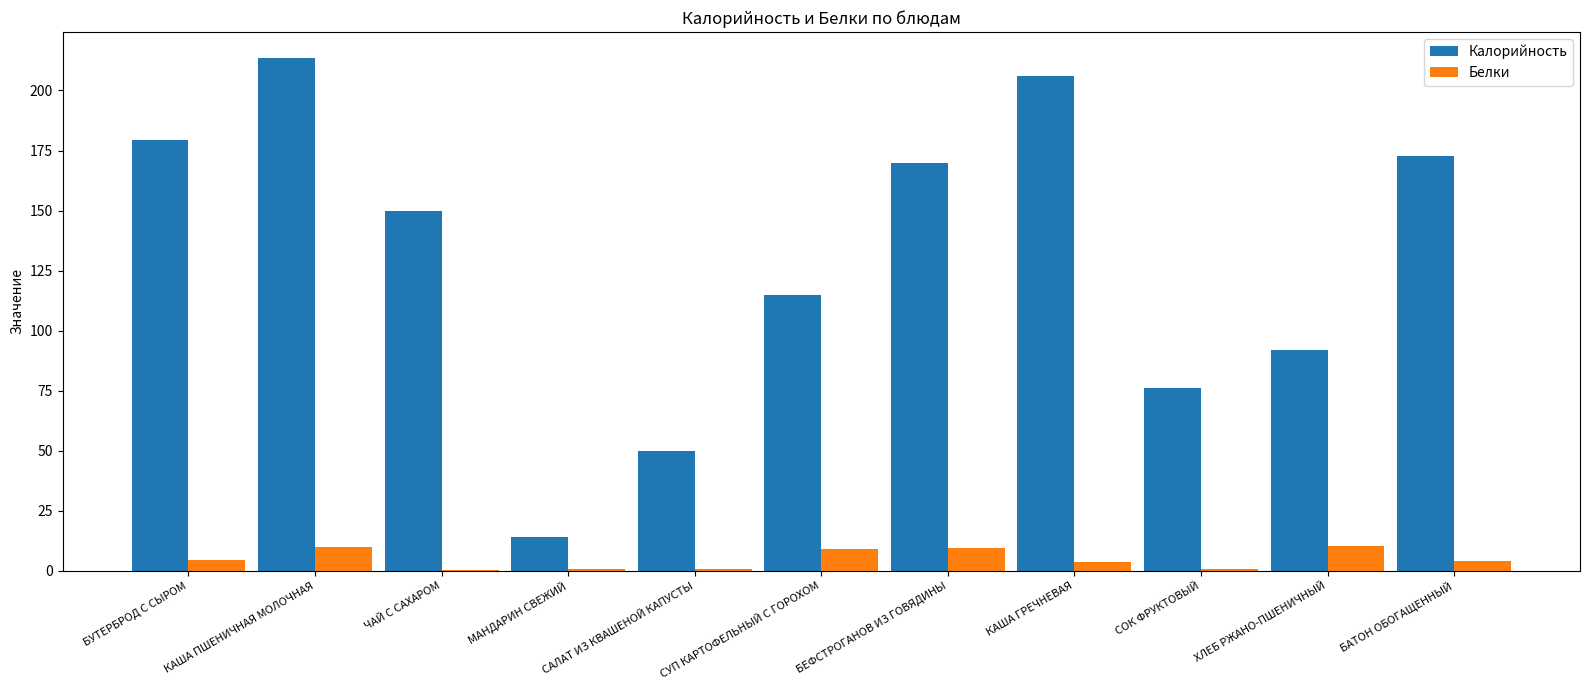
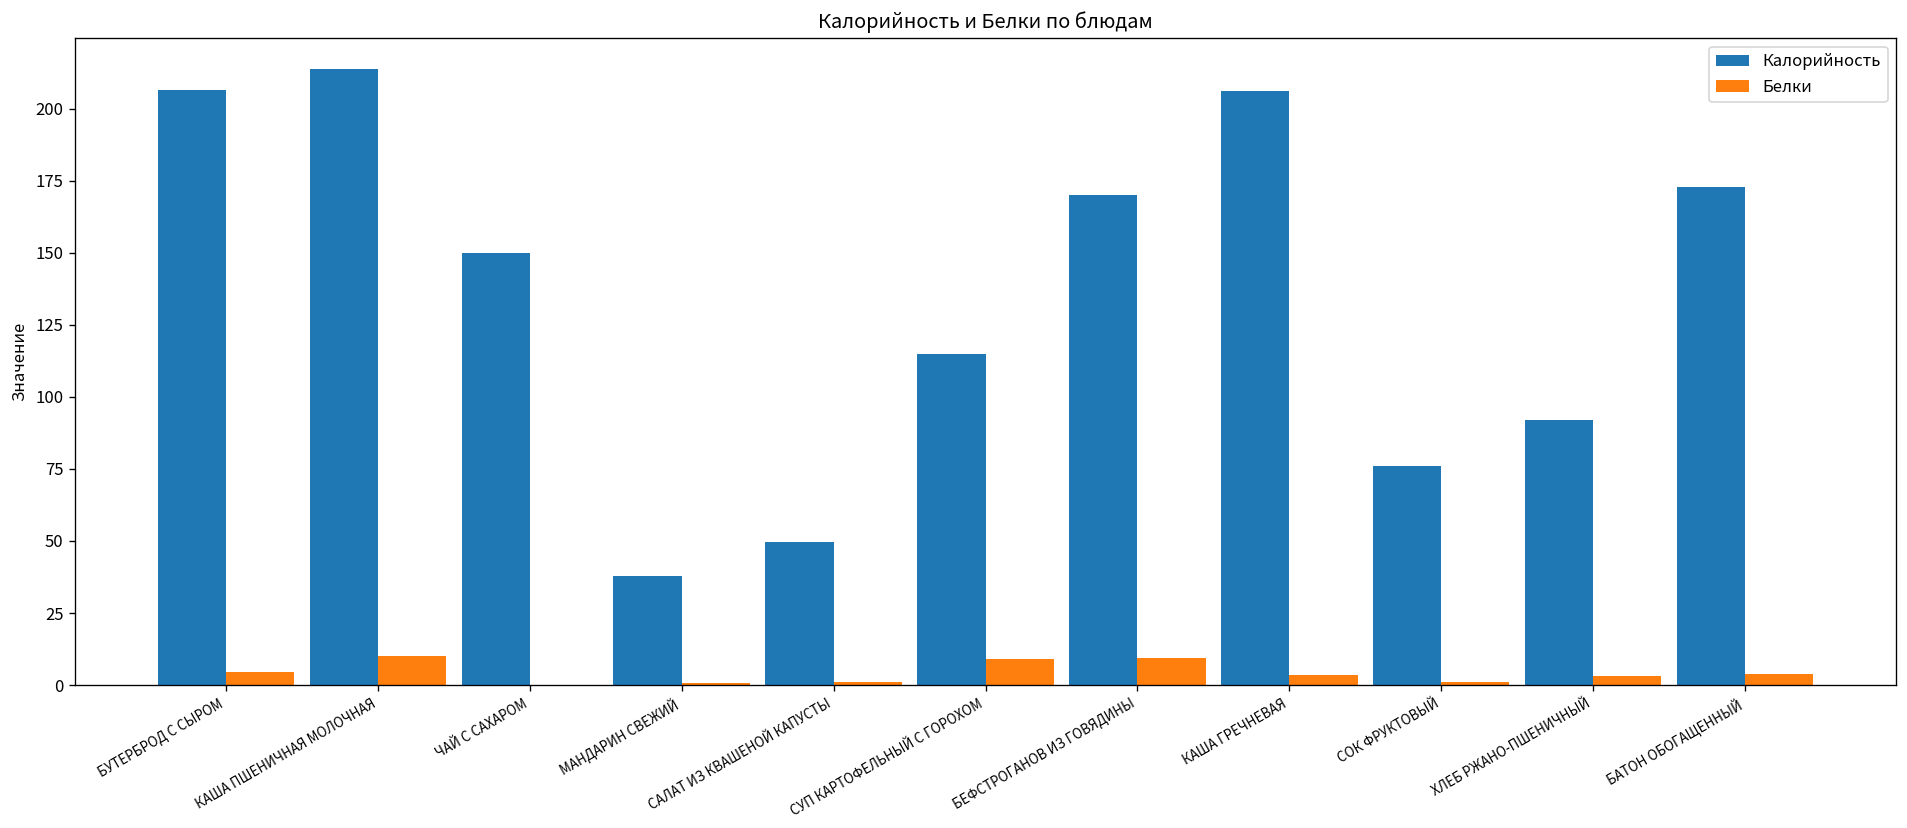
  {
    "Калорийность": {
-     "БУТЕРБРОД С СЫРОМ": 179,
+     "БУТЕРБРОД С СЫРОМ": 207,
      "КАША ПШЕНИЧНАЯ МОЛОЧНАЯ": 214,
      "ЧАЙ С САХАРОМ": 150,
-     "МАНДАРИН СВЕЖИЙ": 14,
+     "МАНДАРИН СВЕЖИЙ": 38,
      "САЛАТ ИЗ КВАШЕНОЙ КАПУСТЫ": 50,
      "СУП КАРТОФЕЛЬНЫЙ С ГОРОХОМ": 115,
      "БЕФСТРОГАНОВ ИЗ ГОВЯДИНЫ": 170,
      "КАША ГРЕЧНЕВАЯ": 206,
      "СОК ФРУКТОВЫЙ": 76,
      "ХЛЕБ РЖАНО-ПШЕНИЧНЫЙ": 92,
      "БАТОН ОБОГАЩЕННЫЙ": 173
    },
    "Белки": {
      "БУТЕРБРОД С СЫРОМ": 4,
      "КАША ПШЕНИЧНАЯ МОЛОЧНАЯ": 10,
      "СУП КАРТОФЕЛЬНЫЙ С ГОРОХОМ": 9,
      "БЕФСТРОГАНОВ ИЗ ГОВЯДИНЫ": 9,
      "КАША ГРЕЧНЕВАЯ": 4,
-     "ХЛЕБ РЖАНО-ПШЕНИЧНЫЙ": 10,
+     "ХЛЕБ РЖАНО-ПШЕНИЧНЫЙ": 3,
      "БАТОН ОБОГАЩЕННЫЙ": 4
    }
  }
